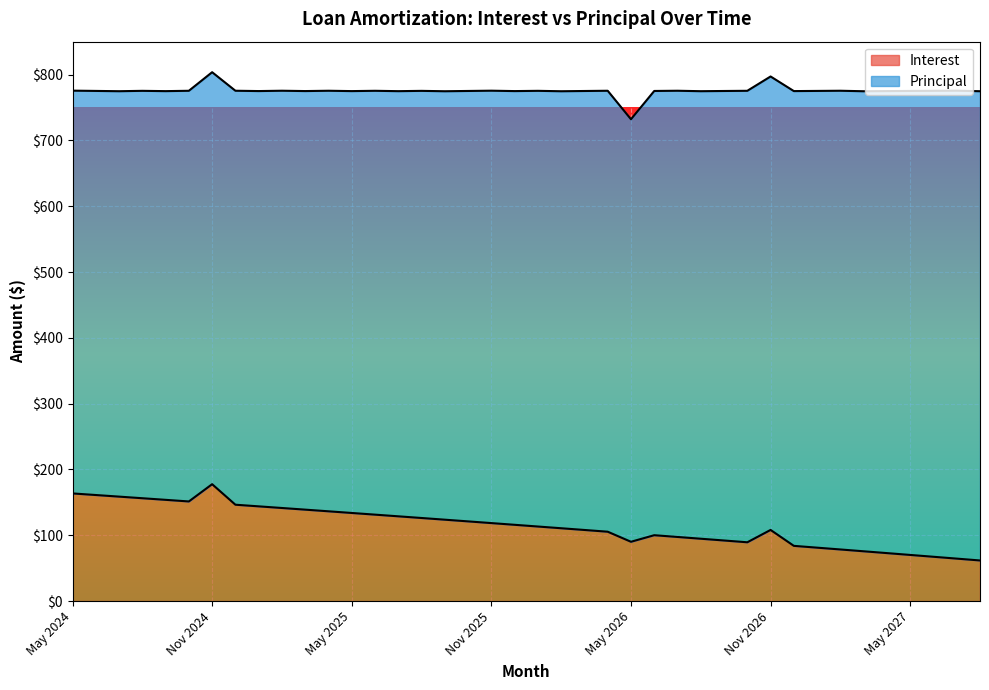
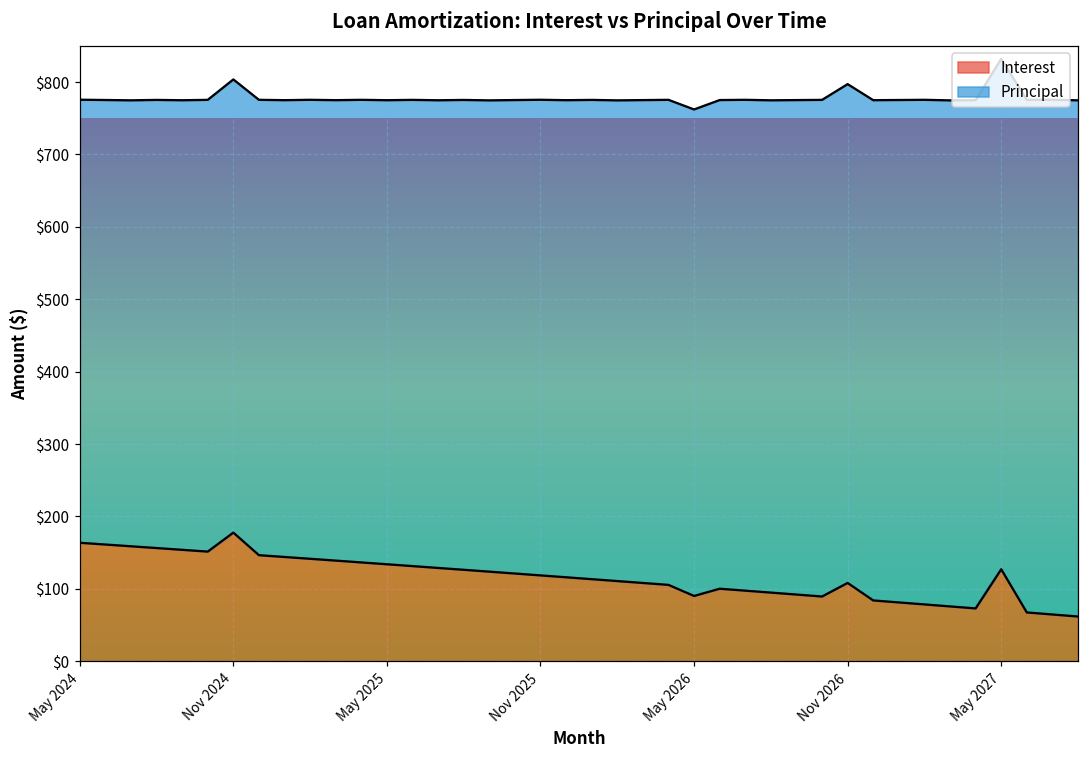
  {
    "Interest": {
      "May 2024": "$160",
      "Nov 2024": "$180",
      "May 2025": "$130",
      "Nov 2025": "$120",
      "May 2026": "$90",
      "Nov 2026": "$110",
-     "May 2027": "$70"
+     "May 2027": "$130"
    },
    "Principal": {
      "May 2024": "$610",
      "Nov 2024": "$630",
      "May 2025": "$640",
      "Nov 2025": "$660",
-     "May 2026": "$640",
+     "May 2026": "$670",
      "Nov 2026": "$690"
    }
  }
